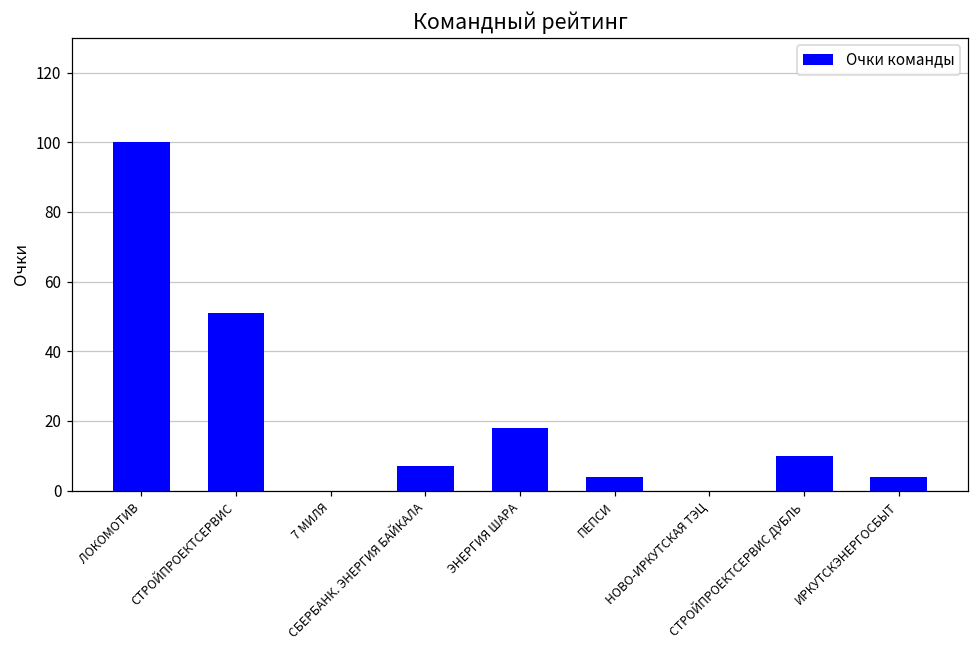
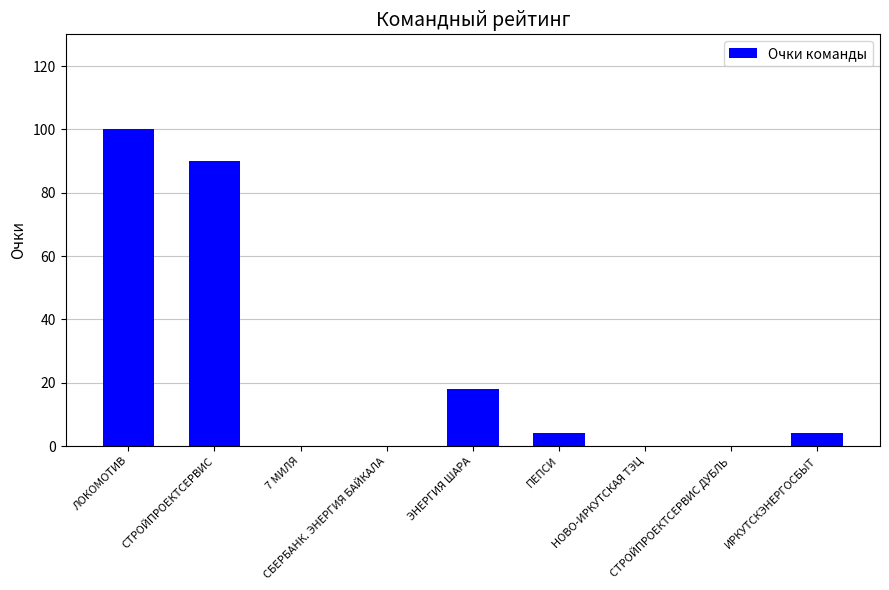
  {
    "ЛОКОМОТИВ": 100,
-   "СТРОЙПРОЕКТСЕРВИС": 51,
+   "СТРОЙПРОЕКТСЕРВИС": 90,
    "7 МИЛЯ": 0,
-   "СБЕРБАНК. ЭНЕРГИЯ БАЙКАЛА": 7,
+   "СБЕРБАНК. ЭНЕРГИЯ БАЙКАЛА": 0,
    "ЭНЕРГИЯ ШАРА": 18,
    "ПЕПСИ": 4,
    "НОВО-ИРКУТСКАЯ ТЭЦ": 0,
-   "СТРОЙПРОЕКТСЕРВИС ДУБЛЬ": 10,
+   "СТРОЙПРОЕКТСЕРВИС ДУБЛЬ": 0,
    "ИРКУТСКЭНЕРГОСБЫТ": 4
  }
